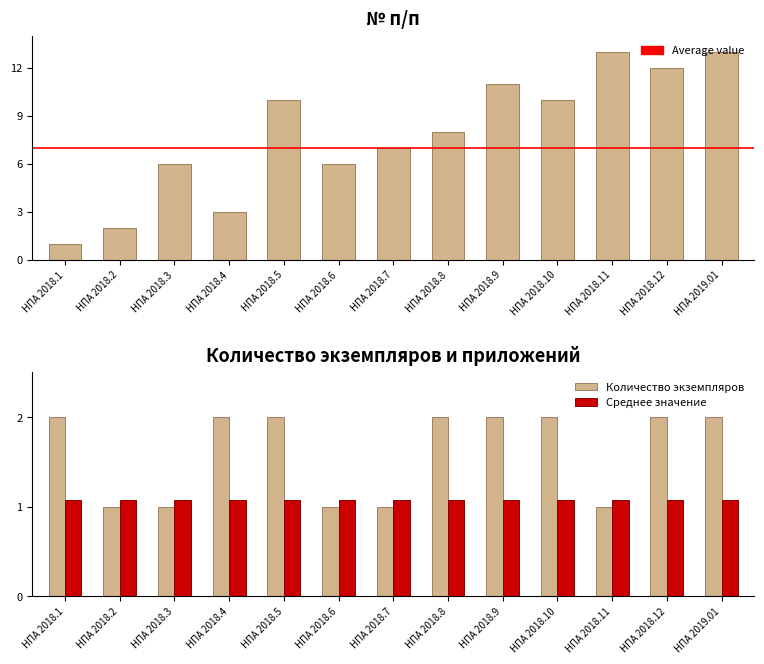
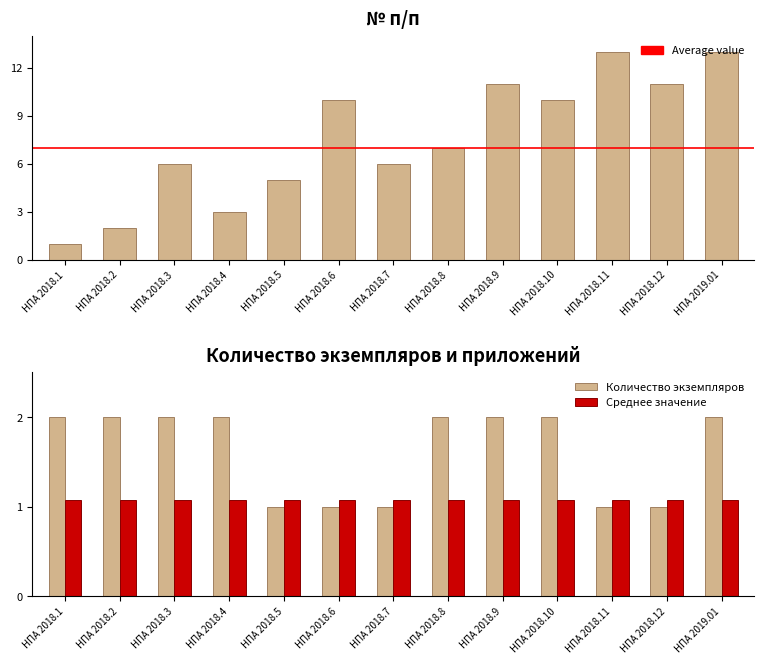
  {
    "№ п/п": {
      "НПА 2018.1": 1,
      "НПА 2018.2": 2,
      "НПА 2018.3": 6,
      "НПА 2018.4": 3,
-     "НПА 2018.5": 10,
-     "НПА 2018.6": 6,
-     "НПА 2018.7": 7,
-     "НПА 2018.8": 8,
+     "НПА 2018.5": 5,
+     "НПА 2018.6": 10,
+     "НПА 2018.7": 6,
+     "НПА 2018.8": 7,
      "НПА 2018.9": 11,
      "НПА 2018.10": 10,
      "НПА 2018.11": 13,
-     "НПА 2018.12": 12,
+     "НПА 2018.12": 11,
      "НПА 2019.01": 13
    },
    "Количество экземпляров и приложений": {
      "Количество экземпляров": {
        "НПА 2018.1": 2,
-       "НПА 2018.2": 1,
-       "НПА 2018.3": 1,
+       "НПА 2018.2": 2,
+       "НПА 2018.3": 2,
        "НПА 2018.4": 2,
-       "НПА 2018.5": 2,
+       "НПА 2018.5": 1,
        "НПА 2018.6": 1,
        "НПА 2018.7": 1,
        "НПА 2018.8": 2,
        "НПА 2018.9": 2,
        "НПА 2018.10": 2,
        "НПА 2018.11": 1,
-       "НПА 2018.12": 2,
+       "НПА 2018.12": 1,
        "НПА 2019.01": 2
      },
      "Среднее значение": {
        "НПА 2018.1": 1.1,
        "НПА 2018.2": 1.1,
        "НПА 2018.3": 1.1,
        "НПА 2018.4": 1.1,
        "НПА 2018.5": 1.1,
        "НПА 2018.6": 1.1,
        "НПА 2018.7": 1.1,
        "НПА 2018.8": 1.1,
        "НПА 2018.9": 1.1,
        "НПА 2018.10": 1.1,
        "НПА 2018.11": 1.1,
        "НПА 2018.12": 1.1,
        "НПА 2019.01": 1.1
      }
    }
  }
